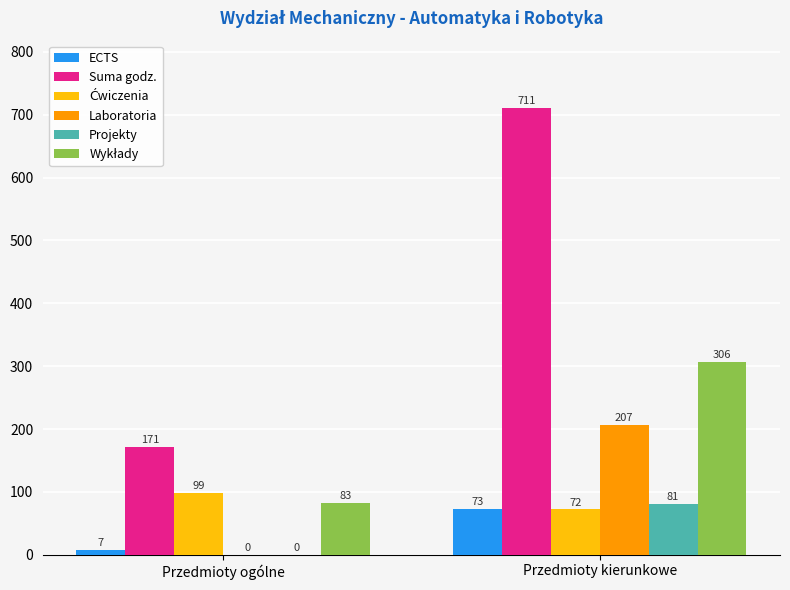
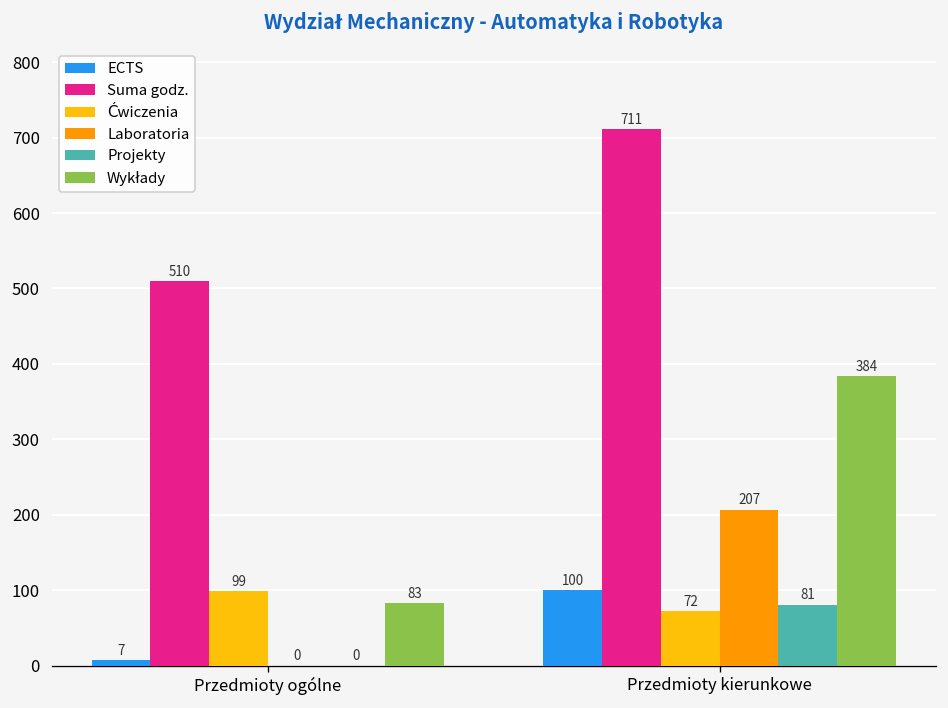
  {
    "ECTS": {
      "Przedmioty ogólne": 7,
-     "Przedmioty kierunkowe": 73
+     "Przedmioty kierunkowe": 100
    },
    "Suma godz.": {
-     "Przedmioty ogólne": 171,
+     "Przedmioty ogólne": 510,
      "Przedmioty kierunkowe": 711
    },
    "Projekty": {
      "Przedmioty ogólne": 0,
      "Przedmioty kierunkowe": 81
    },
    "Wykłady": {
      "Przedmioty ogólne": 83,
-     "Przedmioty kierunkowe": 306
+     "Przedmioty kierunkowe": 384
    }
  }
